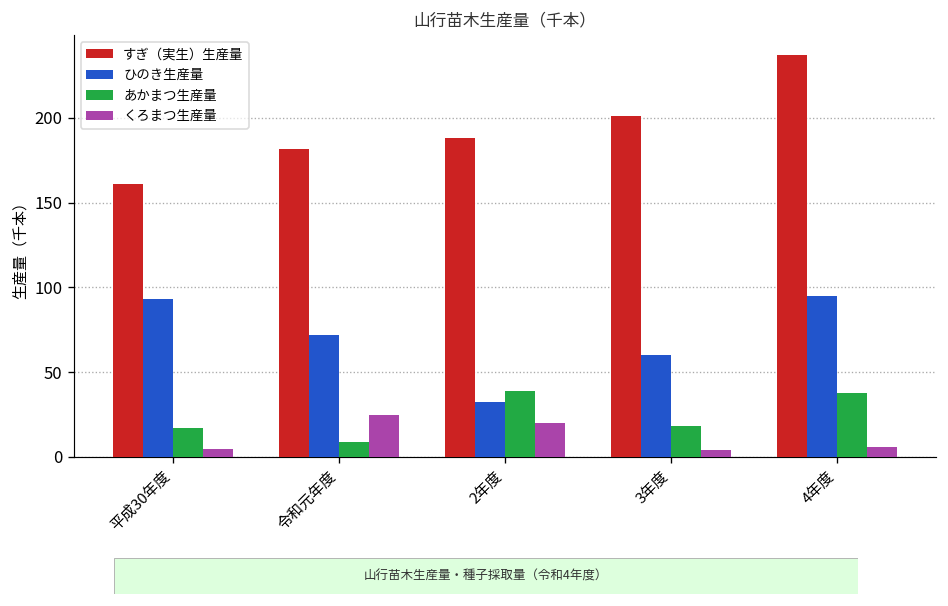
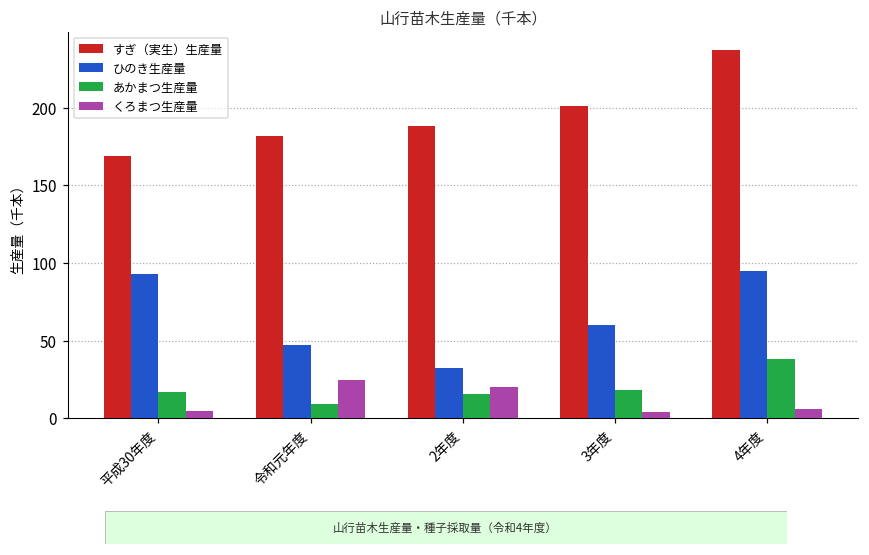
  {
    "すぎ（実生）生産量": {
-     "平成30年度": 161,
+     "平成30年度": 169,
      "令和元年度": 182,
      "2年度": 188,
      "3年度": 201,
      "4年度": 237
    },
    "ひのき生産量": {
      "平成30年度": 93,
-     "令和元年度": 72,
+     "令和元年度": 47,
      "2年度": 32,
      "3年度": 60,
      "4年度": 95
    },
    "あかまつ生産量": {
      "平成30年度": 17,
      "令和元年度": 9,
-     "2年度": 39,
+     "2年度": 16,
      "3年度": 18,
      "4年度": 38
    },
    "くろまつ生産量": {
      "平成30年度": 5,
      "令和元年度": 25,
      "2年度": 20,
      "3年度": 4,
      "4年度": 6
    }
  }
